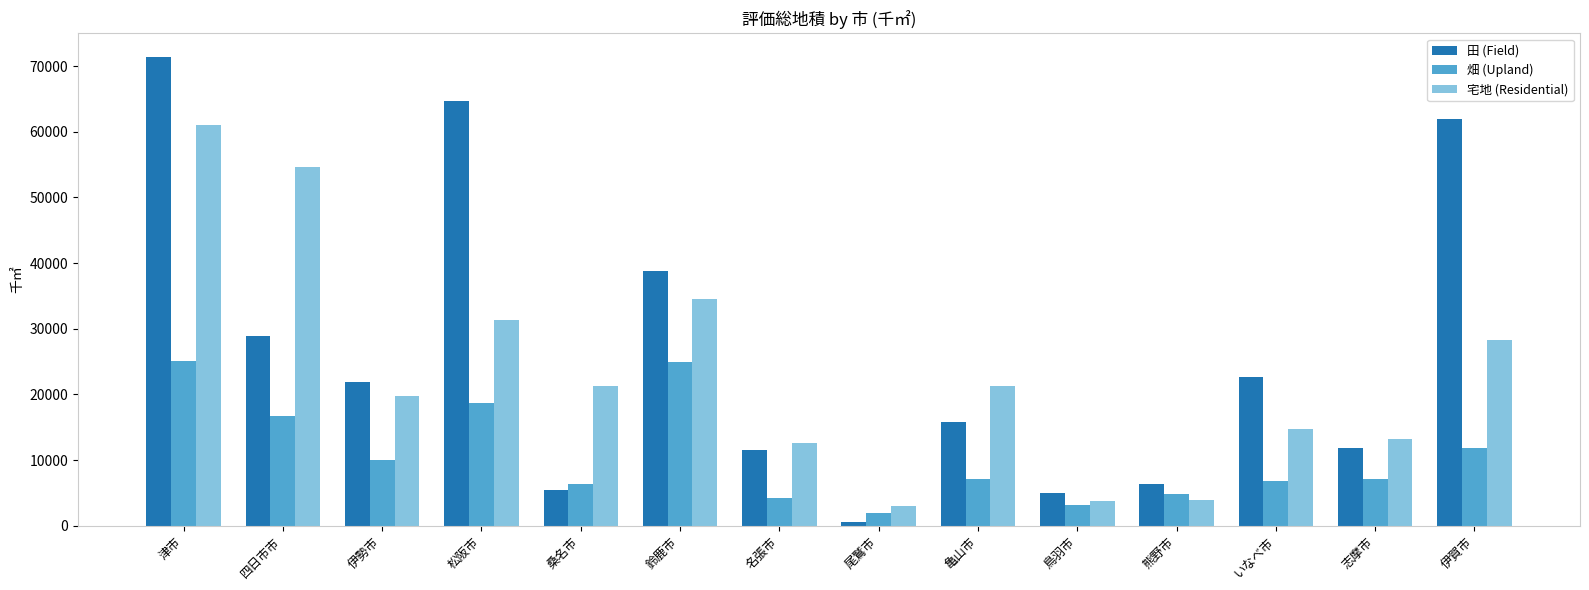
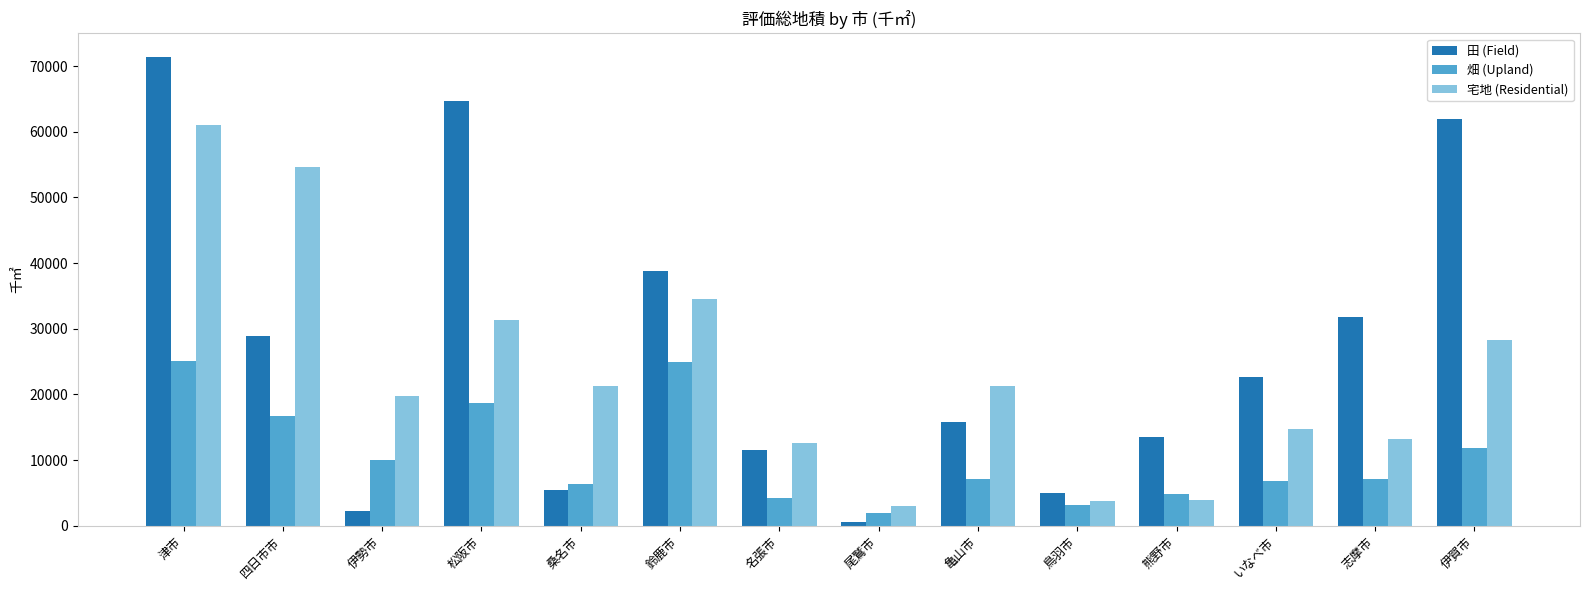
  {
    "田 (Field)": {
      "津市": 71000,
      "四日市市": 29000,
-     "伊勢市": 22000,
+     "伊勢市": 2000,
      "松阪市": 65000,
      "桑名市": 5000,
      "鈴鹿市": 39000,
      "名張市": 11000,
      "尾鷲市": 1000,
      "亀山市": 16000,
      "鳥羽市": 5000,
-     "熊野市": 6000,
+     "熊野市": 14000,
      "いなべ市": 23000,
-     "志摩市": 12000,
+     "志摩市": 32000,
      "伊賀市": 62000
    },
    "畑 (Upland)": {
      "津市": 25000,
      "四日市市": 17000,
      "伊勢市": 10000,
      "松阪市": 19000,
      "桑名市": 6000,
      "鈴鹿市": 25000,
      "名張市": 4000,
      "尾鷲市": 2000,
      "亀山市": 7000,
      "鳥羽市": 3000,
      "熊野市": 5000,
      "いなべ市": 7000,
      "志摩市": 7000,
      "伊賀市": 12000
    },
    "宅地 (Residential)": {
      "津市": 61000,
      "四日市市": 55000,
      "伊勢市": 20000,
      "松阪市": 31000,
      "桑名市": 21000,
      "鈴鹿市": 35000,
      "名張市": 13000,
      "尾鷲市": 3000,
      "亀山市": 21000,
      "鳥羽市": 4000,
      "熊野市": 4000,
      "いなべ市": 15000,
      "志摩市": 13000,
      "伊賀市": 28000
    }
  }
